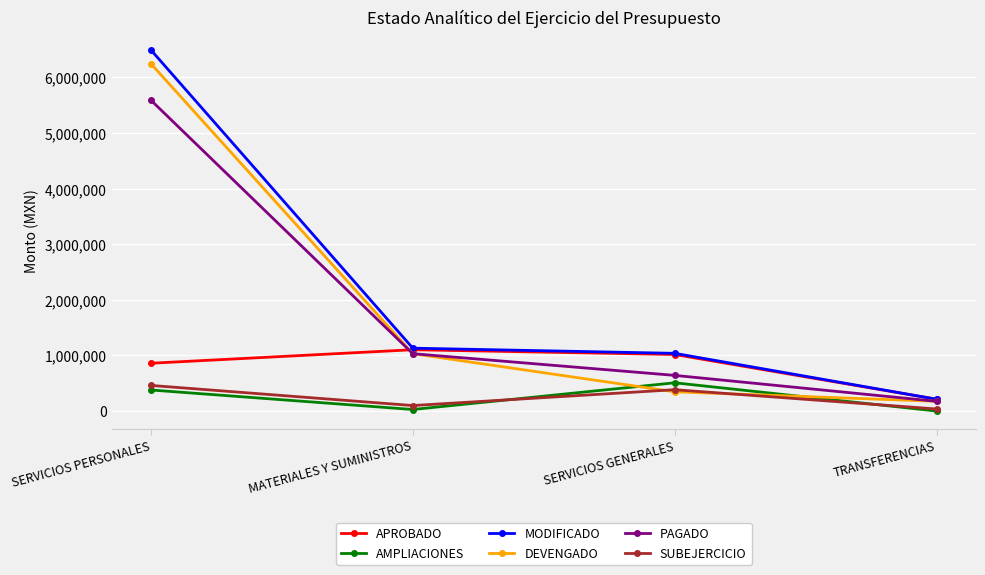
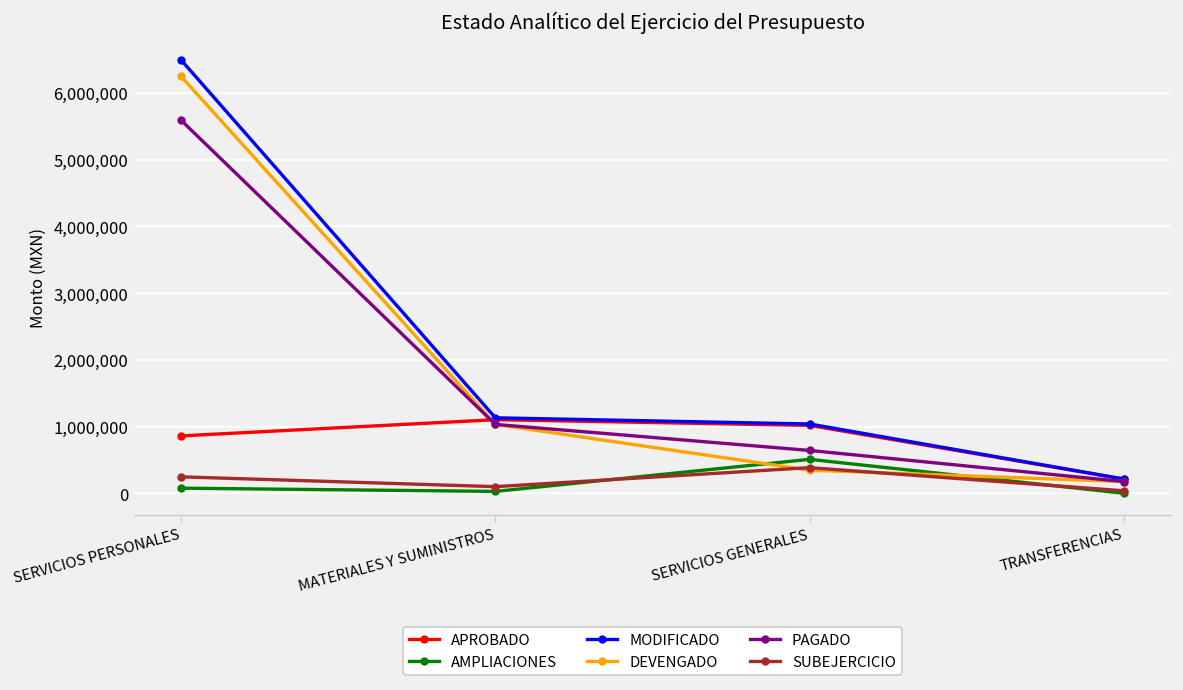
  {
    "APROBADO": {
      "SERVICIOS PERSONALES": "900,000"
    },
    "AMPLIACIONES": {
-     "SERVICIOS PERSONALES": "400,000",
+     "SERVICIOS PERSONALES": "100,000",
      "MATERIALES Y SUMINISTROS": "0",
      "SERVICIOS GENERALES": "500,000"
    },
    "MODIFICADO": {
      "SERVICIOS PERSONALES": "6,500,000"
    },
    "DEVENGADO": {
      "SERVICIOS PERSONALES": "6,200,000"
    },
    "PAGADO": {
      "SERVICIOS PERSONALES": "5,600,000",
      "SERVICIOS GENERALES": "600,000"
    },
    "SUBEJERCICIO": {
-     "SERVICIOS PERSONALES": "500,000",
+     "SERVICIOS PERSONALES": "200,000",
      "MATERIALES Y SUMINISTROS": "100,000"
    }
  }
